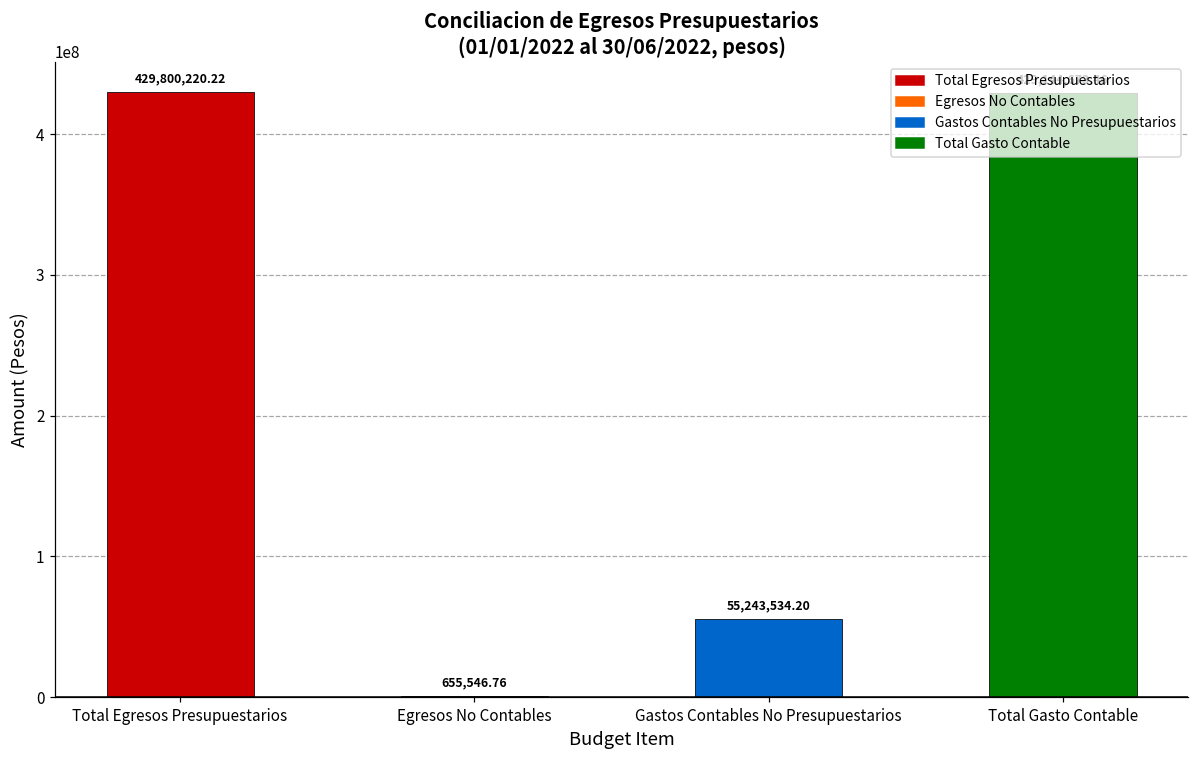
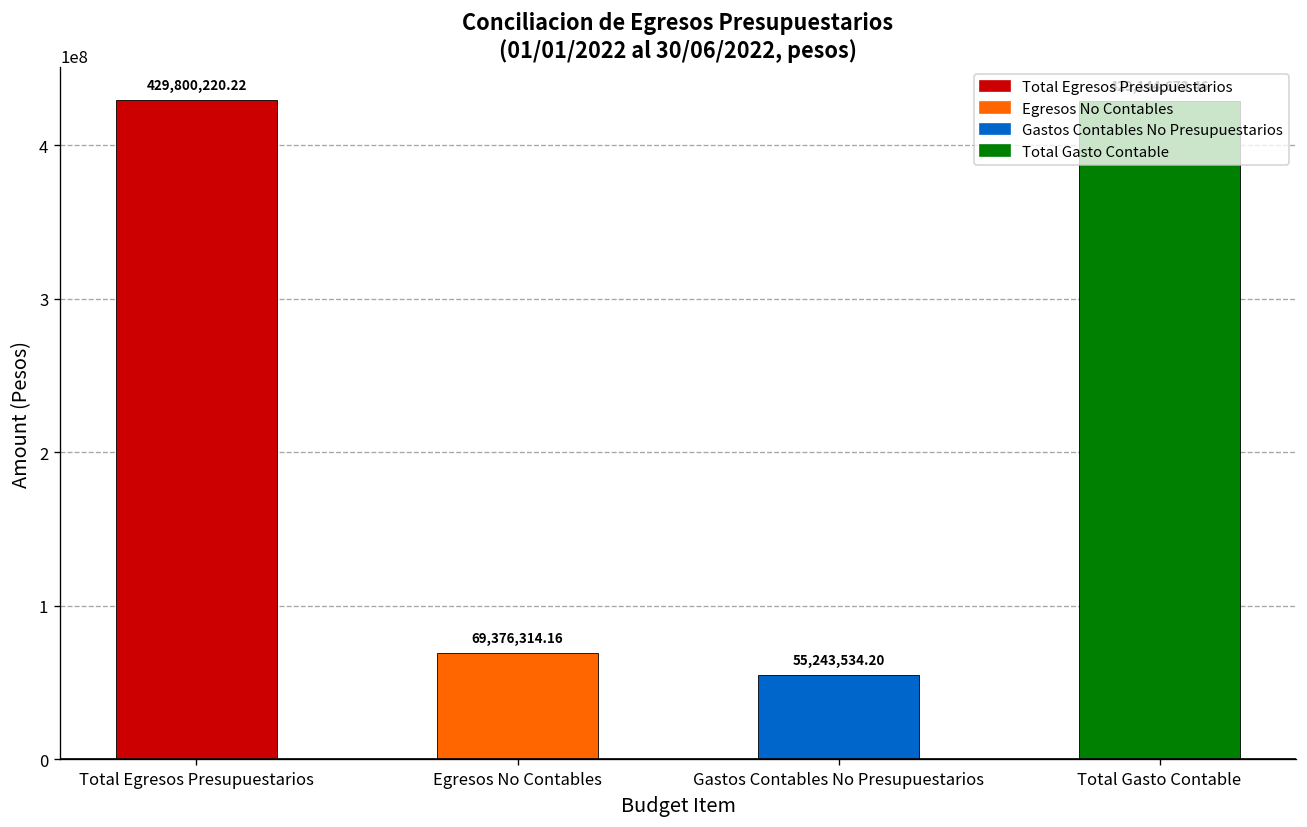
  {
    "Total Egresos Presupuestarios": "429,800,220.22",
-   "Egresos No Contables": "655,546.76",
+   "Egresos No Contables": "69,376,314.16",
    "Gastos Contables No Presupuestarios": "55,243,534.20"
  }
